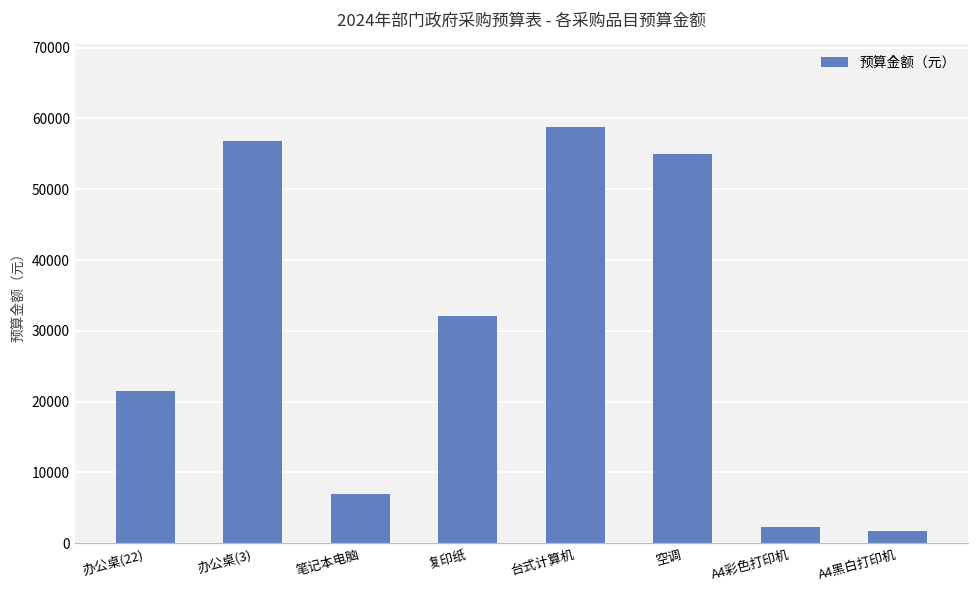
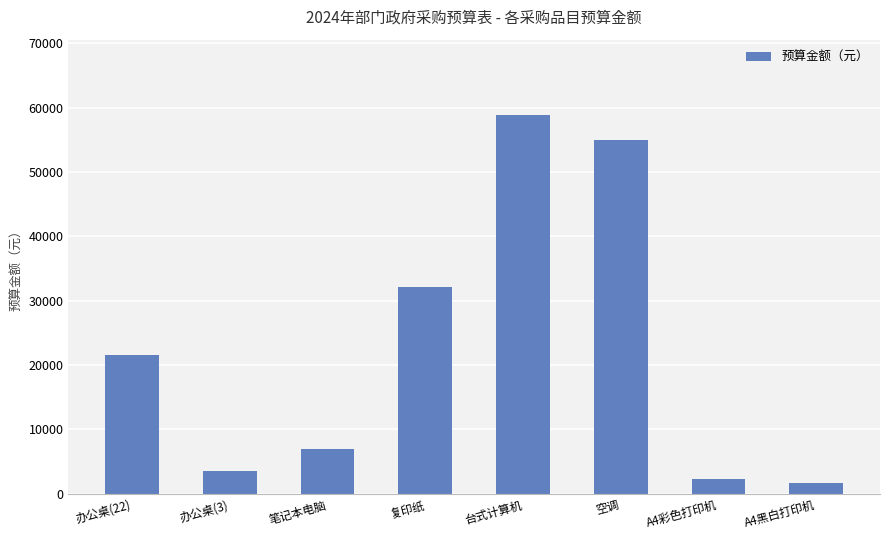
  {
    "办公桌(22)": 22000,
-   "办公桌(3)": 57000,
+   "办公桌(3)": 4000,
    "笔记本电脑": 7000,
    "复印纸": 32000,
    "台式计算机": 59000,
    "空调": 55000,
    "A4彩色打印机": 2000,
    "A4黑白打印机": 2000
  }
